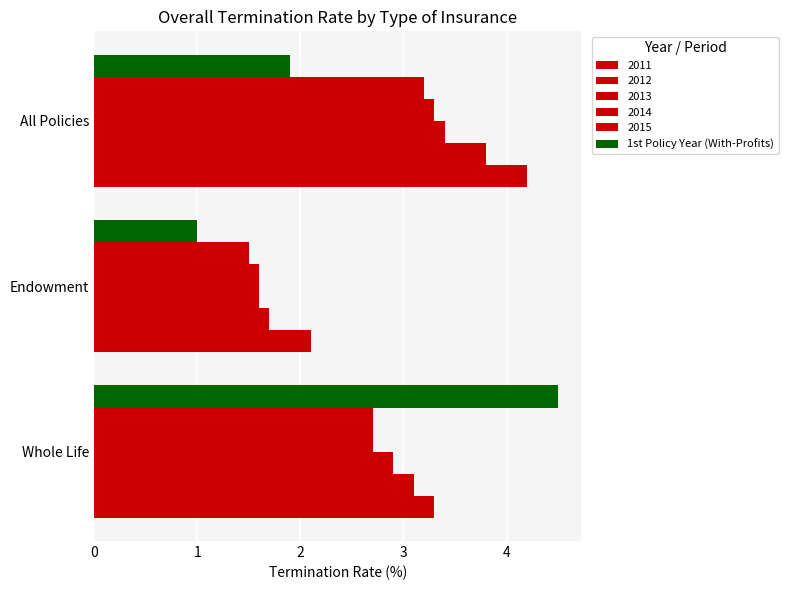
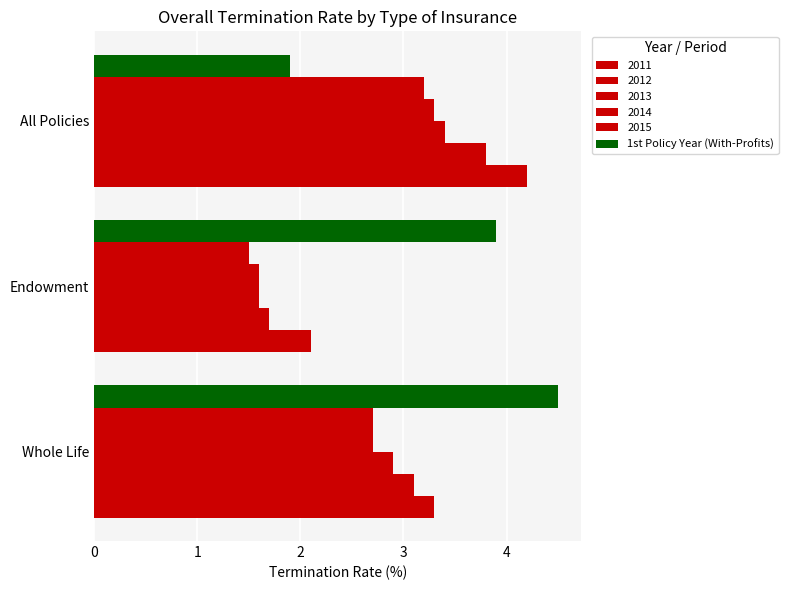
  {
    "1st Policy Year (With-Profits)": {
      "All Policies": 1.9,
-     "Endowment": 1.0,
+     "Endowment": 3.9,
      "Whole Life": 4.5
    }
  }
